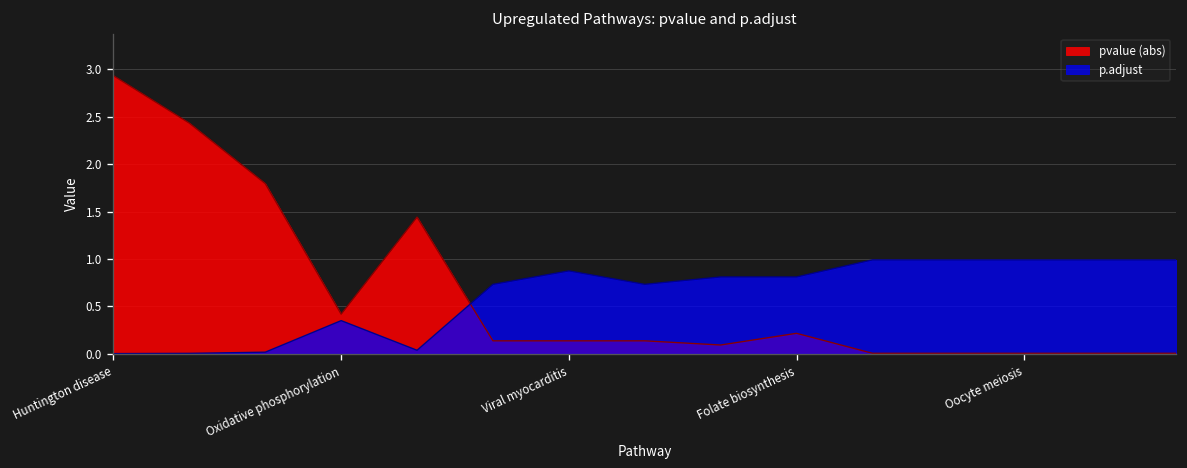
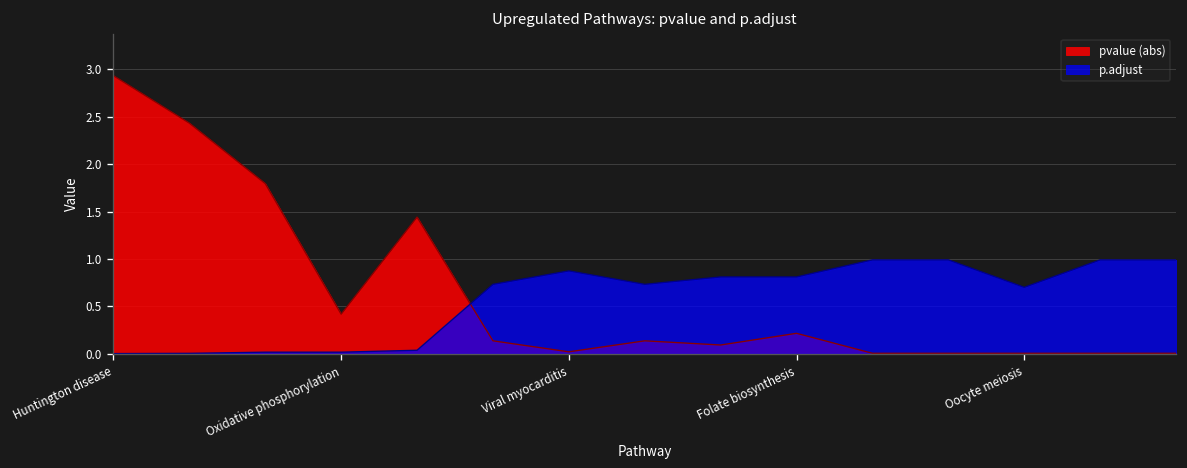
  {
    "pvalue (abs)": {
      "Huntington disease": 2.9,
      "Oxidative phosphorylation": 0.4,
-     "Viral myocarditis": 0.1,
+     "Viral myocarditis": 0.0,
      "Folate biosynthesis": 0.2,
      "Oocyte meiosis": 0.0
    },
    "p.adjust": {
      "Huntington disease": 0.0,
-     "Oxidative phosphorylation": 0.3,
+     "Oxidative phosphorylation": 0.0,
      "Viral myocarditis": 0.9,
      "Folate biosynthesis": 0.8,
-     "Oocyte meiosis": 1.0
+     "Oocyte meiosis": 0.7
    }
  }
